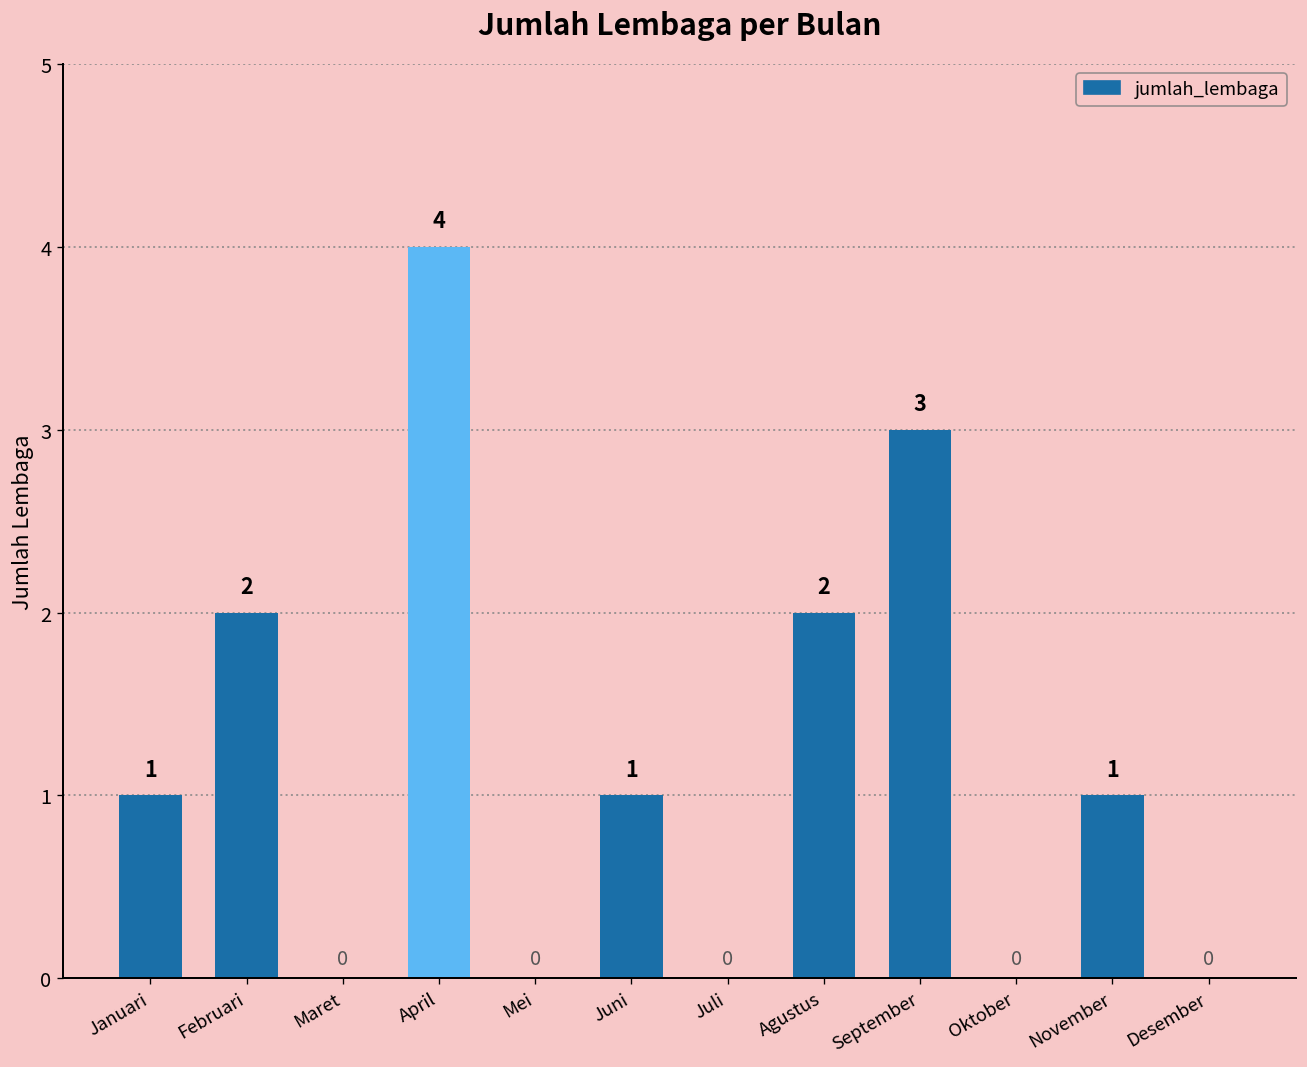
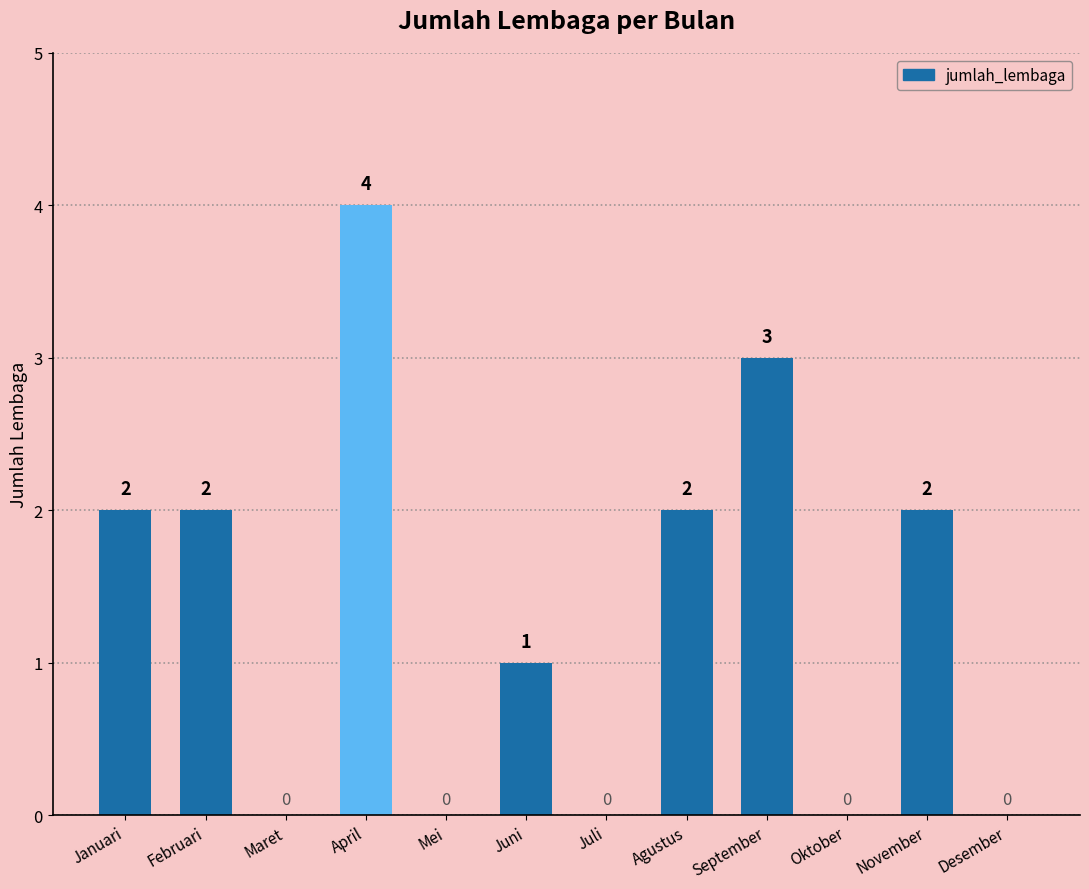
  {
-   "Januari": 1,
+   "Januari": 2,
    "Februari": 2,
    "Maret": 0,
    "April": 4,
    "Mei": 0,
    "Juni": 1,
    "Juli": 0,
    "Agustus": 2,
    "September": 3,
    "Oktober": 0,
-   "November": 1,
+   "November": 2,
    "Desember": 0
  }
